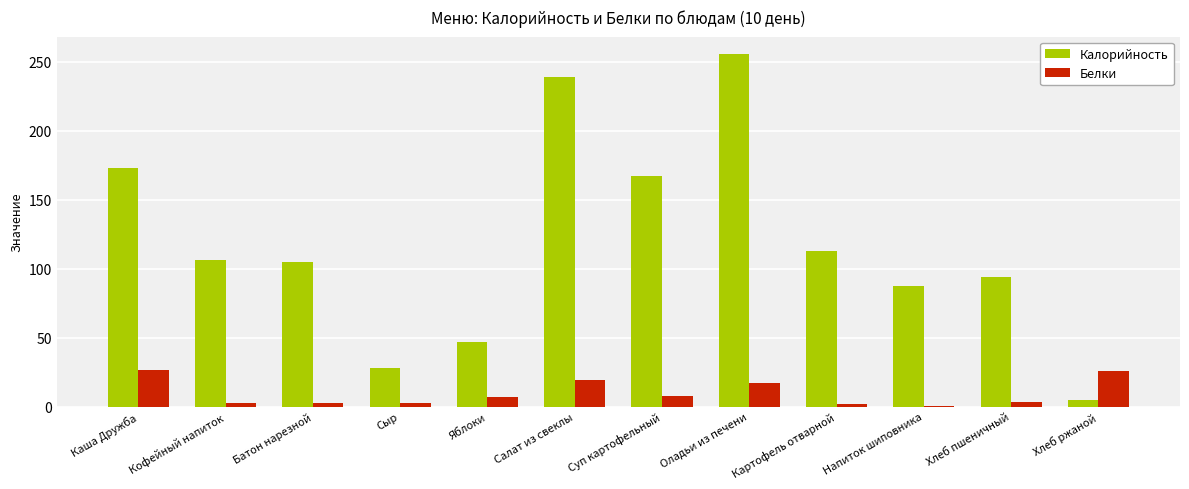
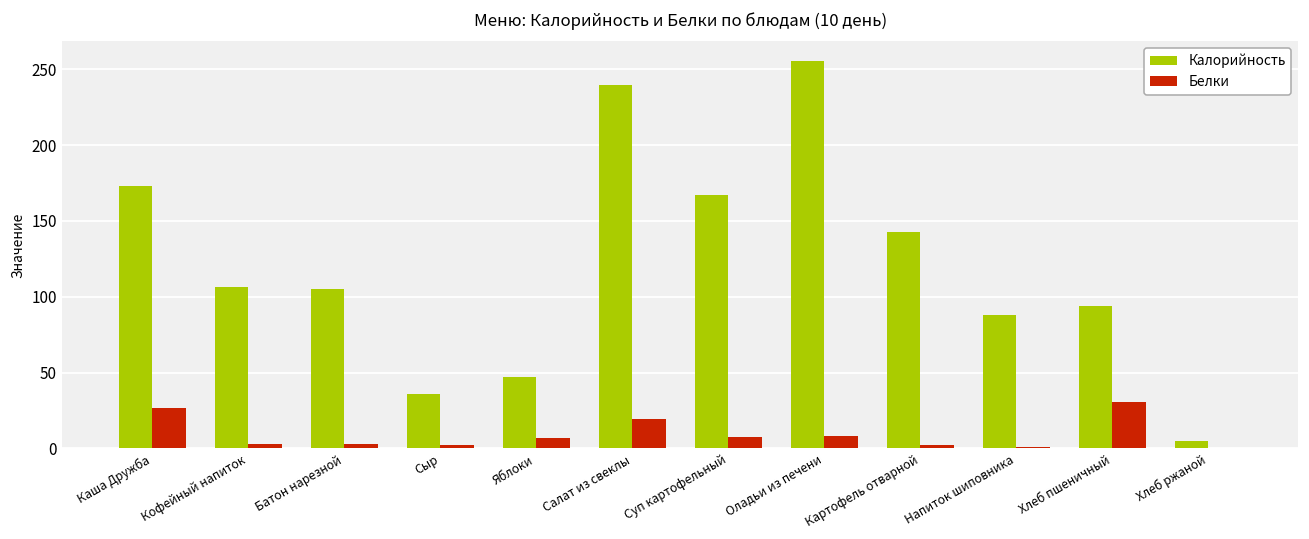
  {
    "Калорийность": {
      "Каша Дружба": 173,
      "Кофейный напиток": 106,
      "Батон нарезной": 105,
-     "Сыр": 28,
+     "Сыр": 36,
      "Яблоки": 47,
      "Салат из свеклы": 239,
      "Суп картофельный": 167,
      "Оладьи из печени": 256,
-     "Картофель отварной": 113,
+     "Картофель отварной": 142,
      "Напиток шиповника": 88,
      "Хлеб пшеничный": 94,
      "Хлеб ржаной": 5
    },
    "Белки": {
      "Каша Дружба": 26,
      "Кофейный напиток": 3,
      "Батон нарезной": 3,
      "Сыр": 2,
      "Яблоки": 7,
      "Салат из свеклы": 19,
      "Суп картофельный": 7,
-     "Оладьи из печени": 17,
+     "Оладьи из печени": 8,
      "Картофель отварной": 2,
-     "Хлеб пшеничный": 3,
-     "Хлеб ржаной": 26
+     "Хлеб пшеничный": 31,
+     "Хлеб ржаной": 0
    }
  }
